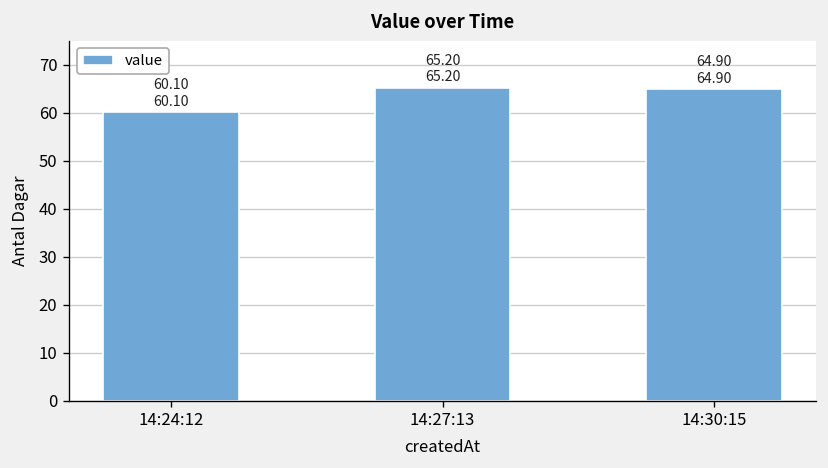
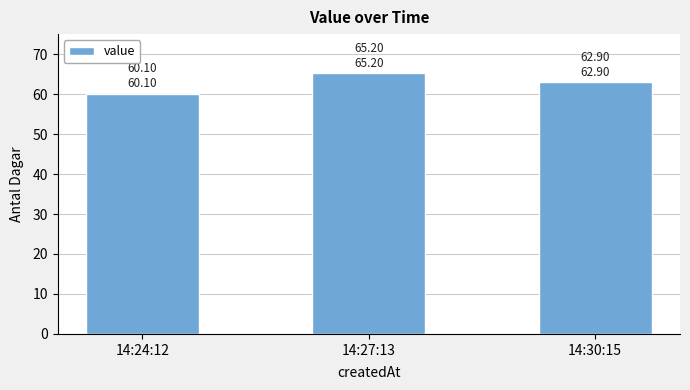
  {
    "14:27:13": "65.20",
-   "14:30:15": "64.90 64.90"
+   "14:30:15": "62.90 62.90"
  }
